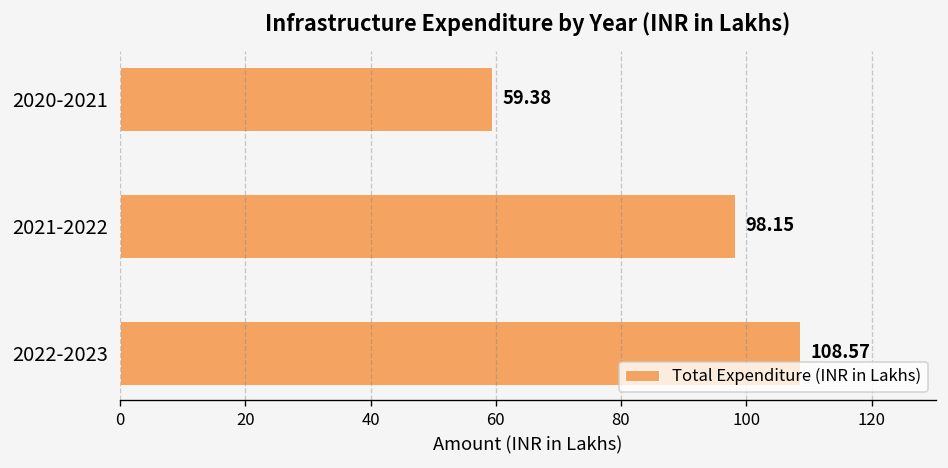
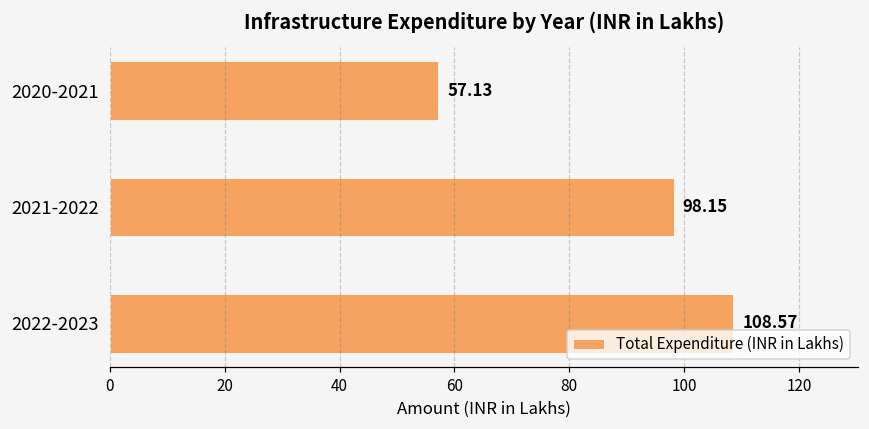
  {
-   "2020-2021": 59.38,
+   "2020-2021": 57.13,
    "2021-2022": 98.15
  }
